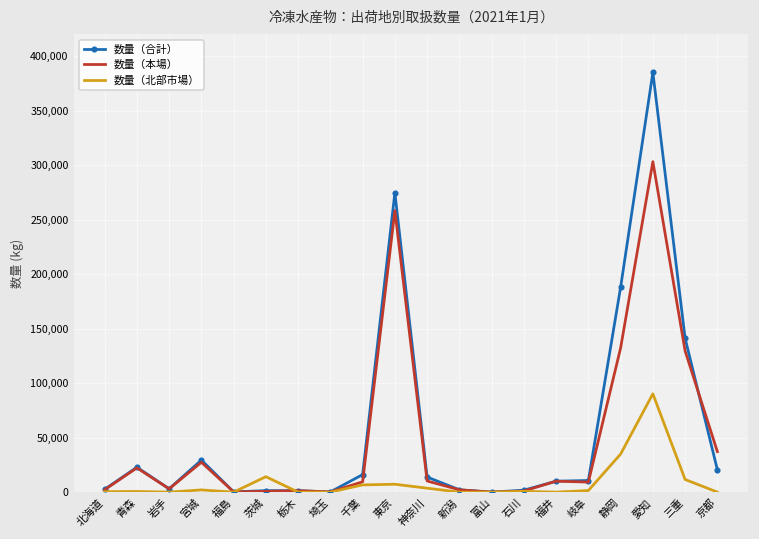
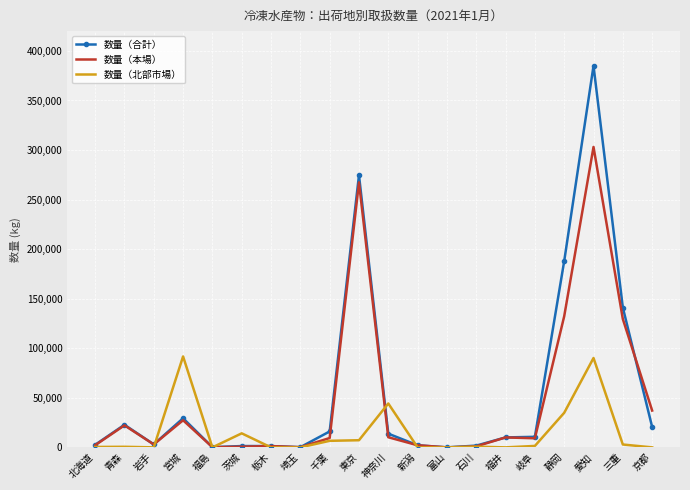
  {
    "数量（合計）": {
      "千葉": "20,000",
      "東京": "270,000",
      "神奈川": "10,000",
      "静岡": "190,000",
      "愛知": "380,000",
      "三重": "140,000",
      "京都": "20,000"
    },
    "数量（本場）": {
      "千葉": "10,000",
-     "東京": "260,000",
+     "東京": "270,000",
      "神奈川": "10,000",
      "静岡": "130,000",
      "愛知": "300,000",
      "三重": "130,000",
      "京都": "40,000"
    },
    "数量（北部市場）": {
      "青森": "0",
      "岩手": "0",
-     "宮城": "0",
+     "宮城": "90,000",
      "茨城": "10,000",
      "千葉": "10,000",
      "東京": "10,000",
-     "神奈川": "0",
+     "神奈川": "40,000",
      "福井": "0",
      "岐阜": "0",
      "静岡": "30,000",
      "愛知": "90,000",
-     "三重": "10,000",
+     "三重": "0",
      "京都": "0"
    }
  }
